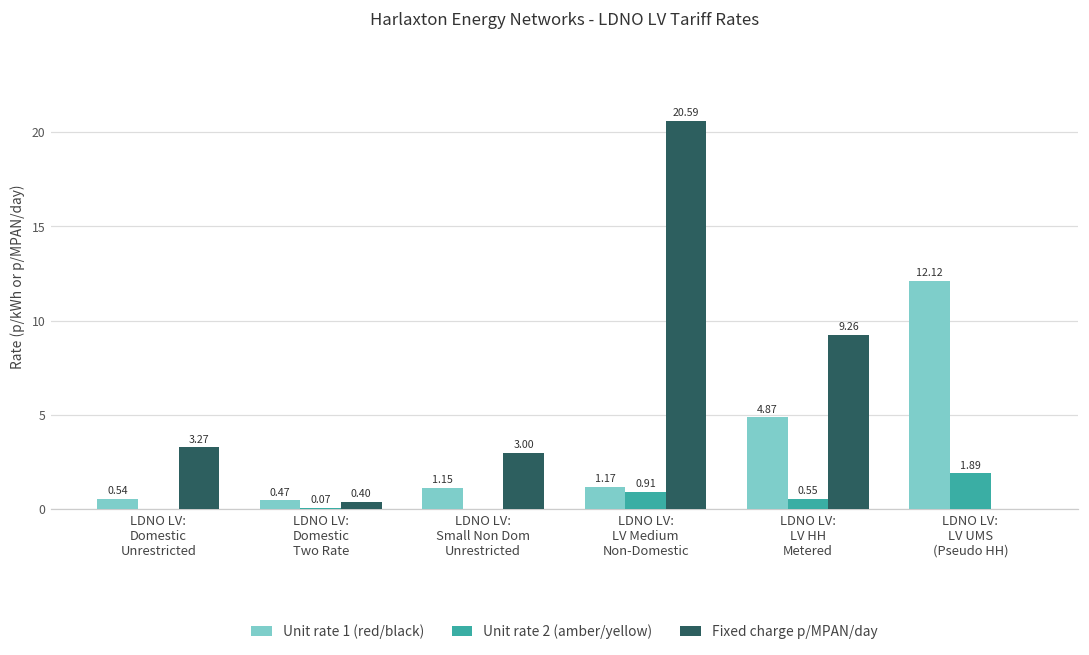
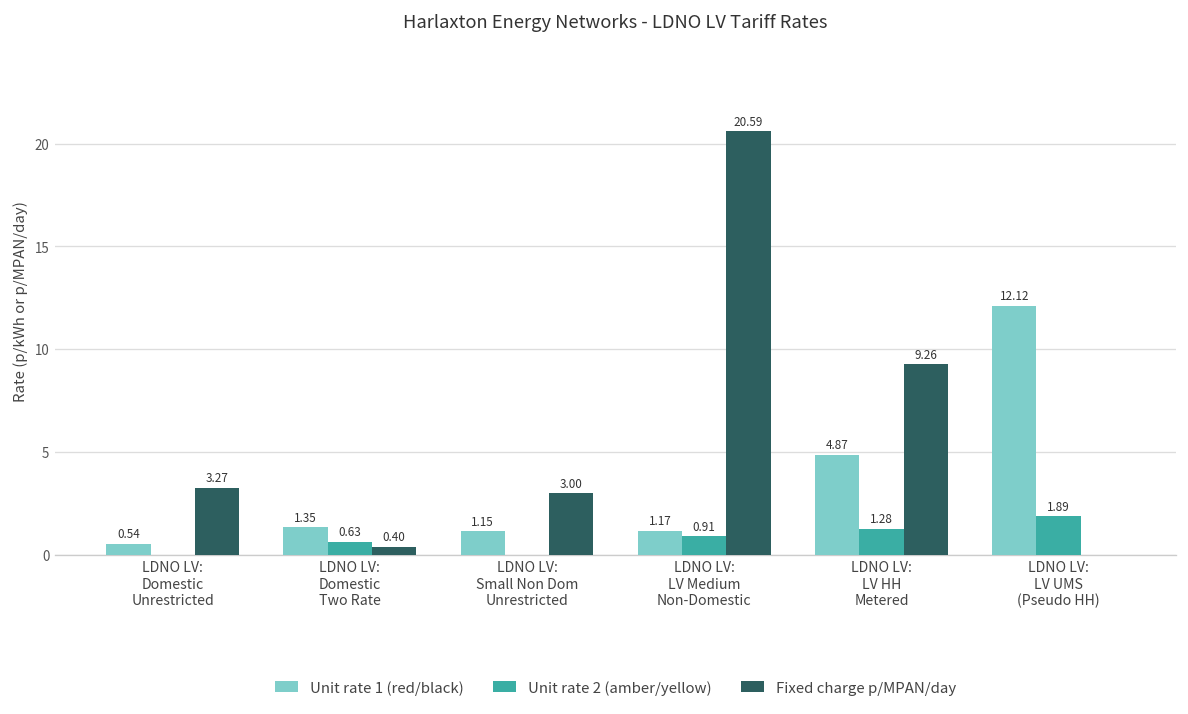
  {
    "Unit rate 1 (red/black)": {
      "LDNO LV: Domestic Unrestricted": 0.54,
-     "LDNO LV: Domestic Two Rate": 0.47,
+     "LDNO LV: Domestic Two Rate": 1.35,
      "LDNO LV: Small Non Dom Unrestricted": 1.15,
      "LDNO LV: LV Medium Non-Domestic": 1.17,
      "LDNO LV: LV HH Metered": 4.87,
      "LDNO LV: LV UMS (Pseudo HH)": 12.12
    },
    "Unit rate 2 (amber/yellow)": {
-     "LDNO LV: Domestic Two Rate": 0.07,
+     "LDNO LV: Domestic Two Rate": 0.63,
      "LDNO LV: LV Medium Non-Domestic": 0.91,
-     "LDNO LV: LV HH Metered": 0.55,
+     "LDNO LV: LV HH Metered": 1.28,
      "LDNO LV: LV UMS (Pseudo HH)": 1.89
    },
    "Fixed charge p/MPAN/day": {
      "LDNO LV: Domestic Unrestricted": 3.27,
      "LDNO LV: Domestic Two Rate": 0.40,
      "LDNO LV: Small Non Dom Unrestricted": 3.00,
      "LDNO LV: LV Medium Non-Domestic": 20.59,
      "LDNO LV: LV HH Metered": 9.26
    }
  }
